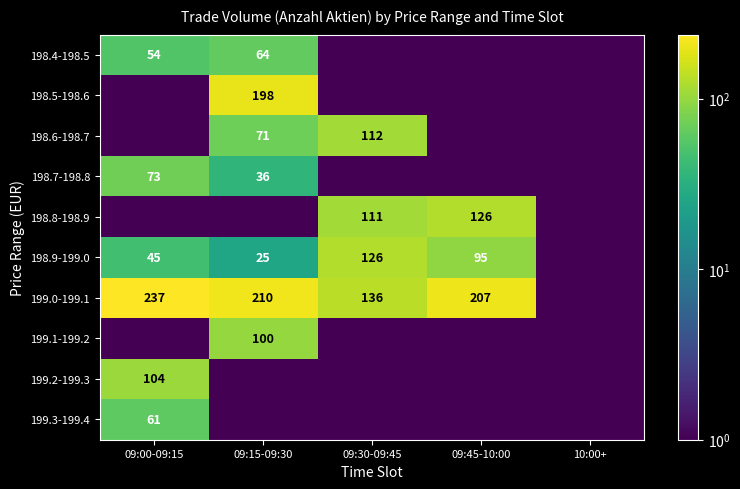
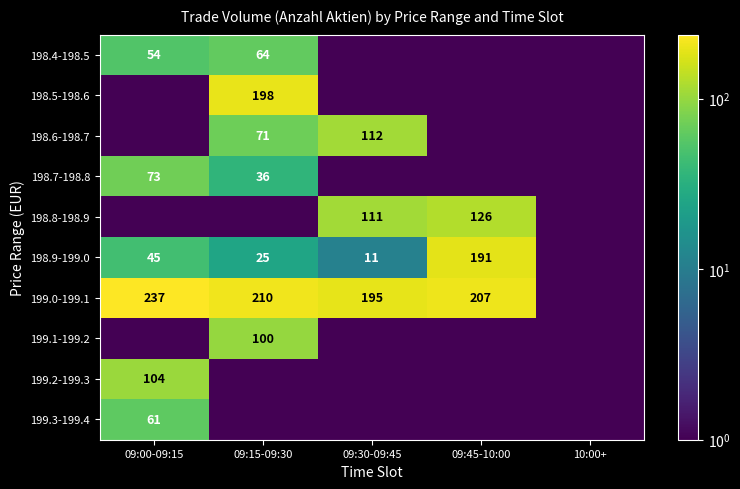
  {
    "198.4-198.5": {
      "09:00-09:15": 54,
      "09:15-09:30": 64
    },
    "198.5-198.6": {
      "09:15-09:30": 198
    },
    "198.6-198.7": {
      "09:15-09:30": 71,
      "09:30-09:45": 112
    },
    "198.7-198.8": {
      "09:00-09:15": 73,
      "09:15-09:30": 36
    },
    "198.8-198.9": {
      "09:30-09:45": 111,
      "09:45-10:00": 126
    },
    "198.9-199.0": {
      "09:00-09:15": 45,
      "09:15-09:30": 25,
-     "09:30-09:45": 126,
-     "09:45-10:00": 95
+     "09:30-09:45": 11,
+     "09:45-10:00": 191
    },
    "199.0-199.1": {
      "09:00-09:15": 237,
      "09:15-09:30": 210,
-     "09:30-09:45": 136,
+     "09:30-09:45": 195,
      "09:45-10:00": 207
    },
    "199.1-199.2": {
      "09:15-09:30": 100
    },
    "199.2-199.3": {
      "09:00-09:15": 104
    },
    "199.3-199.4": {
      "09:00-09:15": 61
    }
  }
